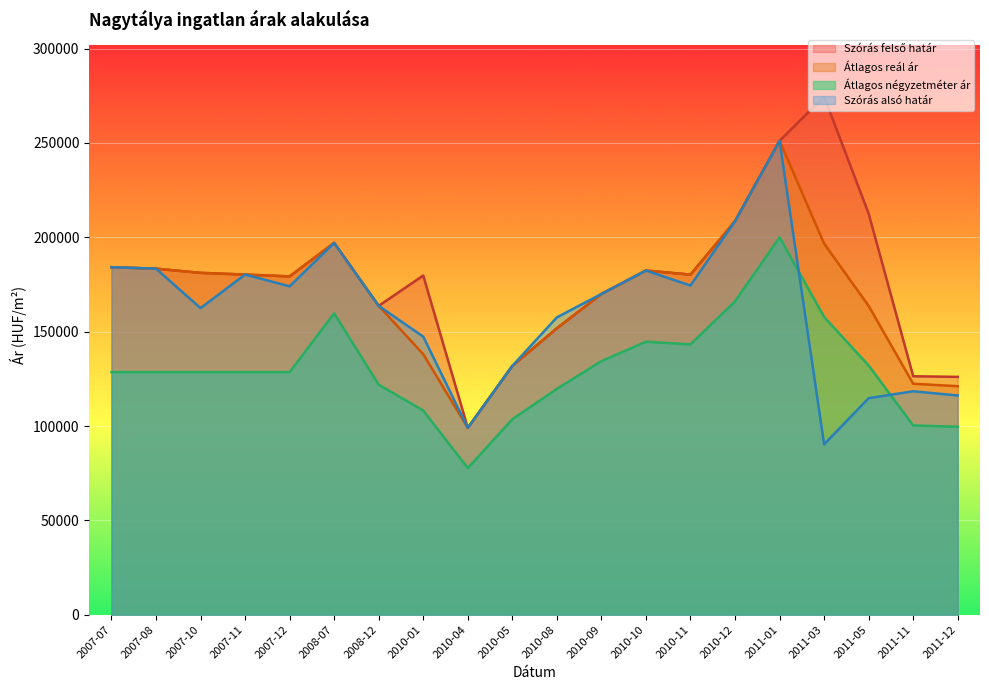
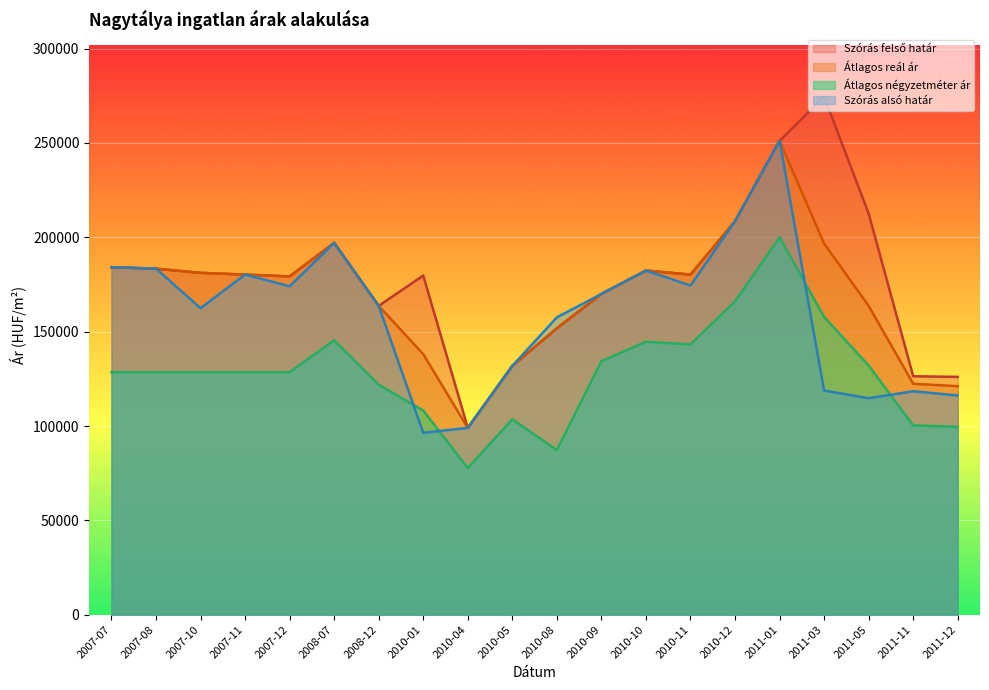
  {
    "Átlagos négyzetméter ár": {
      "2007-07": 129000,
      "2007-08": 129000,
      "2007-10": 129000,
      "2007-11": 129000,
      "2007-12": 129000,
-     "2008-07": 160000,
+     "2008-07": 145000,
      "2008-12": 122000,
      "2010-01": 108000,
      "2010-04": 78000,
      "2010-05": 104000,
-     "2010-08": 120000,
+     "2010-08": 87000,
      "2010-09": 134000,
      "2010-10": 145000,
      "2010-11": 143000,
      "2010-12": 166000,
      "2011-01": 200000,
      "2011-03": 158000,
      "2011-05": 132000,
      "2011-11": 100000,
      "2011-12": 100000
    },
    "Szórás alsó határ": {
      "2007-10": 162000,
      "2007-12": 174000,
-     "2010-01": 147000,
+     "2010-01": 96000,
      "2010-08": 158000,
      "2010-11": 174000,
-     "2011-03": 90000,
+     "2011-03": 119000,
      "2011-05": 115000,
      "2011-11": 118000,
      "2011-12": 116000
    }
  }
